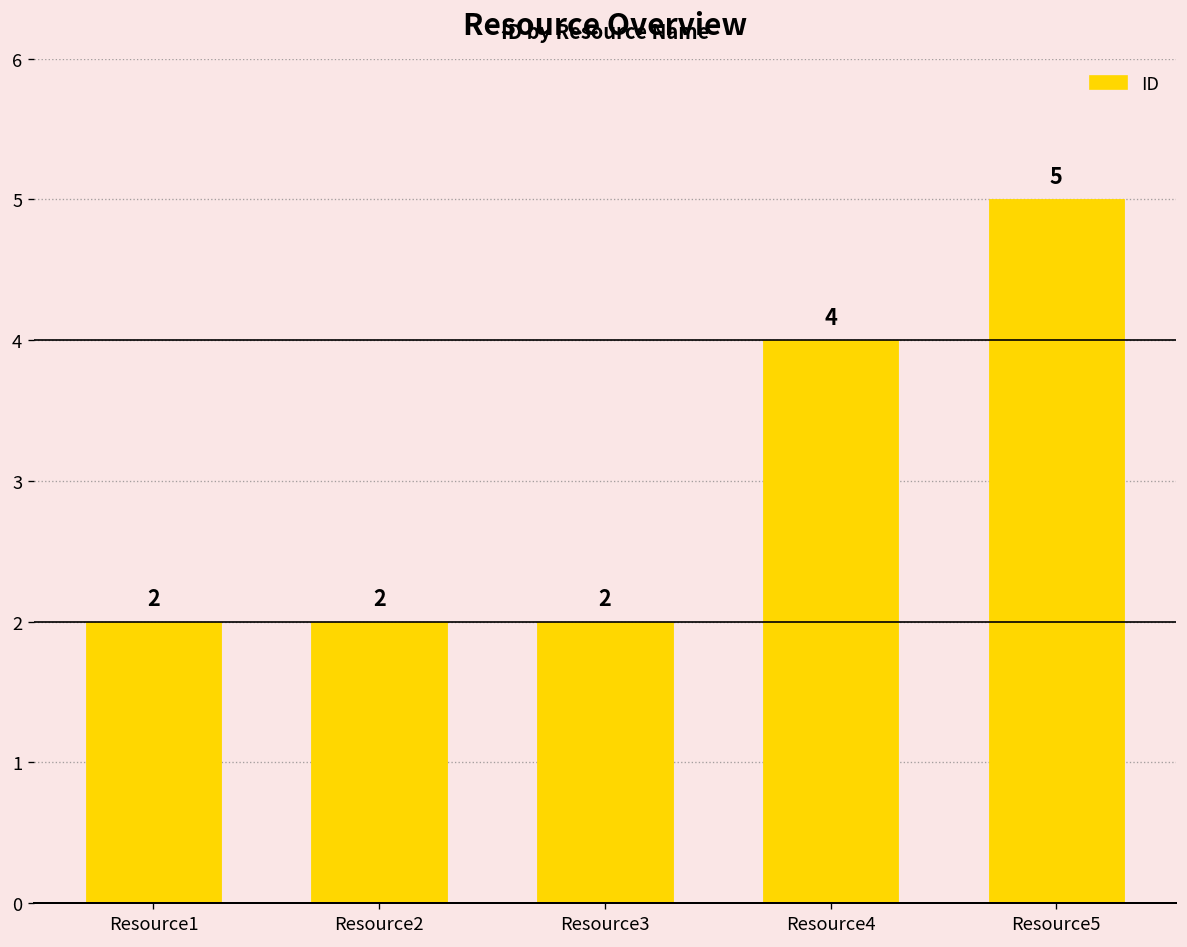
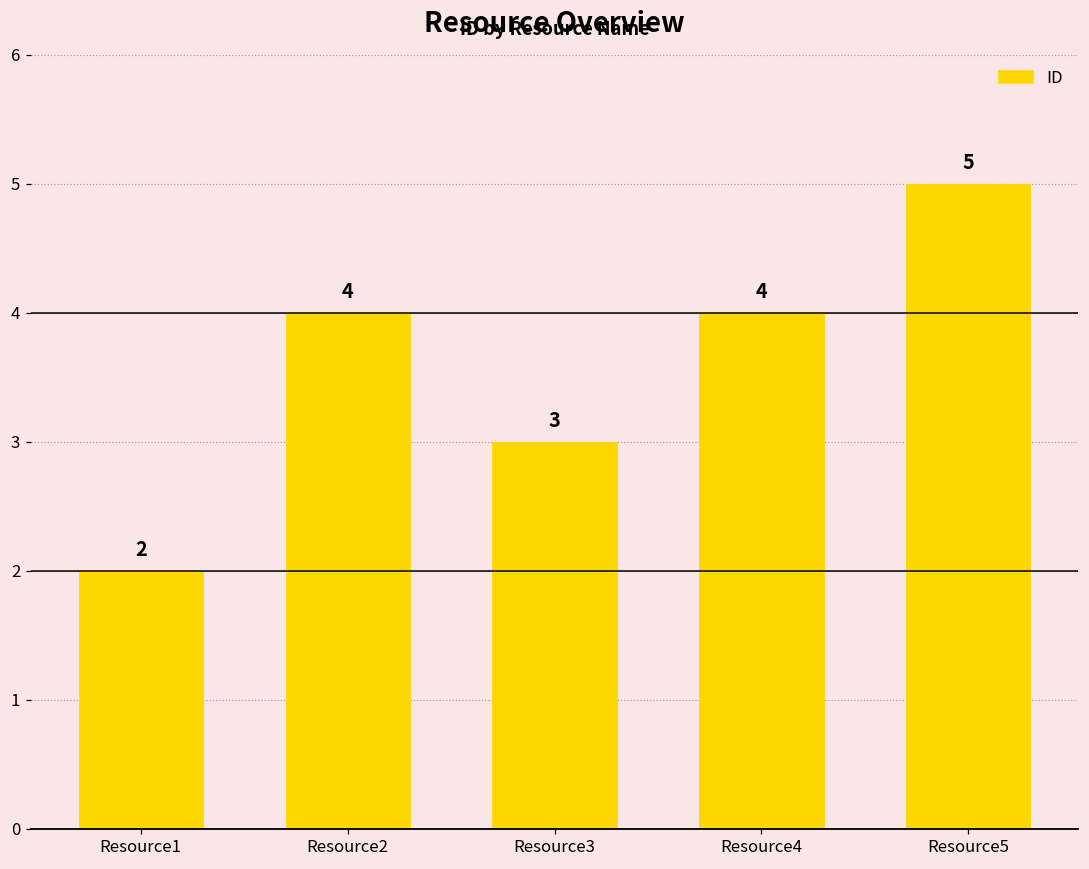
  {
    "Resource1": 2,
-   "Resource2": 2,
-   "Resource3": 2,
+   "Resource2": 4,
+   "Resource3": 3,
    "Resource4": 4,
    "Resource5": 5
  }
